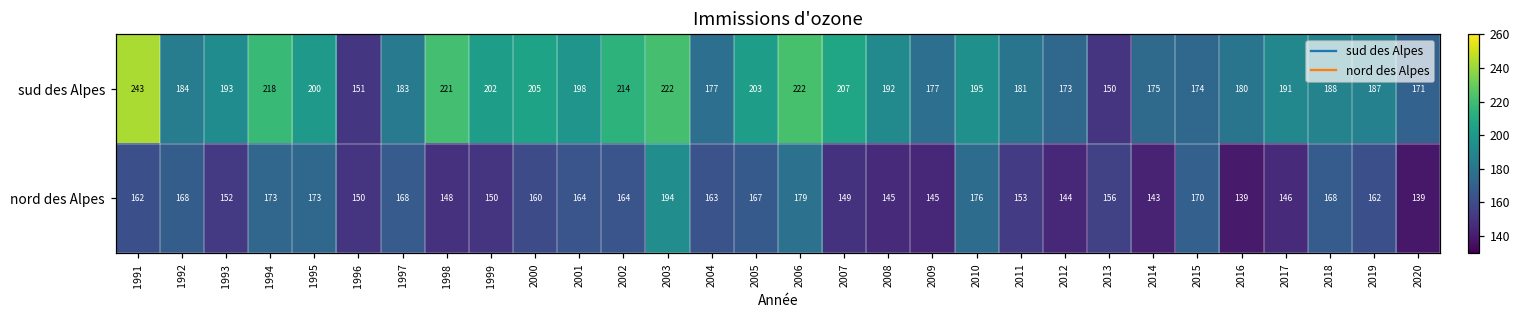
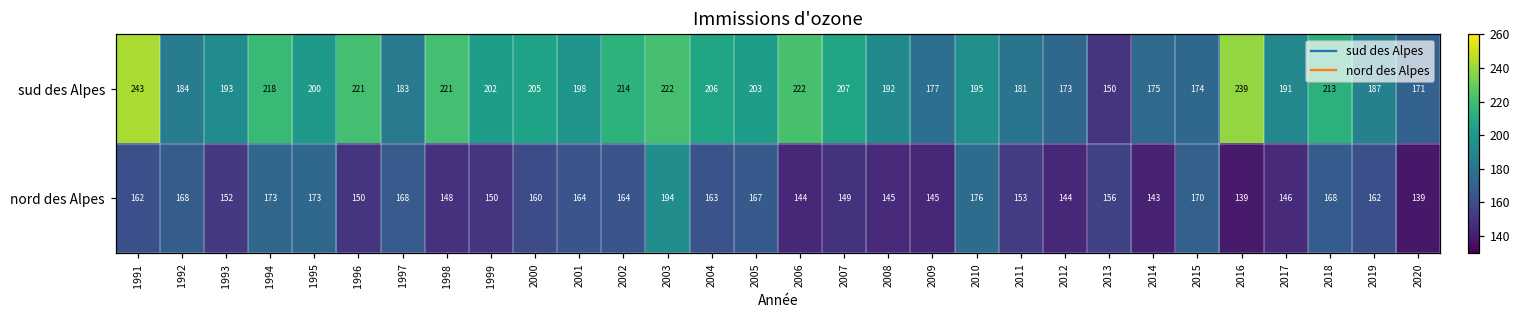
  {
    "sud des Alpes": {
      "1991": 243,
      "1992": 184,
      "1993": 193,
      "1994": 218,
      "1995": 200,
-     "1996": 151,
+     "1996": 221,
      "1997": 183,
      "1998": 221,
      "1999": 202,
      "2000": 205,
      "2001": 198,
      "2002": 214,
      "2003": 222,
-     "2004": 177,
+     "2004": 206,
      "2005": 203,
      "2006": 222,
      "2007": 207,
      "2008": 192,
      "2009": 177,
      "2010": 195,
      "2011": 181,
      "2012": 173,
      "2013": 150,
      "2014": 175,
      "2015": 174,
-     "2016": 180,
+     "2016": 239,
      "2017": 191,
-     "2018": 188,
+     "2018": 213,
      "2019": 187,
      "2020": 171
    },
    "nord des Alpes": {
      "1991": 162,
      "1992": 168,
      "1993": 152,
      "1994": 173,
      "1995": 173,
      "1996": 150,
      "1997": 168,
      "1998": 148,
      "1999": 150,
      "2000": 160,
      "2001": 164,
      "2002": 164,
      "2003": 194,
      "2004": 163,
      "2005": 167,
-     "2006": 179,
+     "2006": 144,
      "2007": 149,
      "2008": 145,
      "2009": 145,
      "2010": 176,
      "2011": 153,
      "2012": 144,
      "2013": 156,
      "2014": 143,
      "2015": 170,
      "2016": 139,
      "2017": 146,
      "2018": 168,
      "2019": 162,
      "2020": 139
    }
  }
